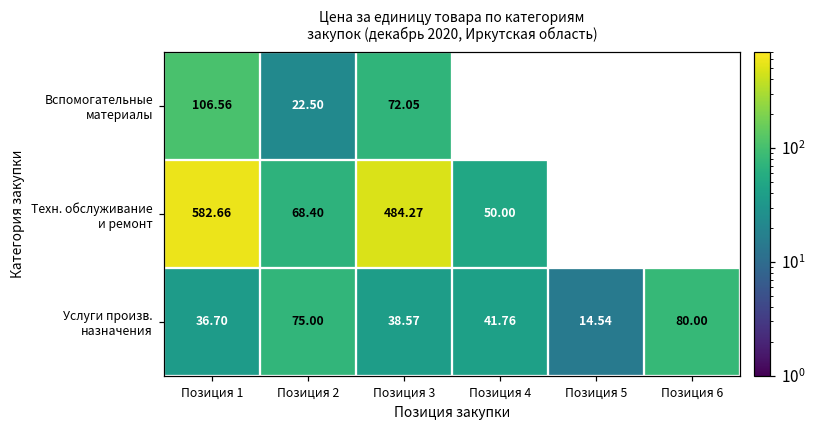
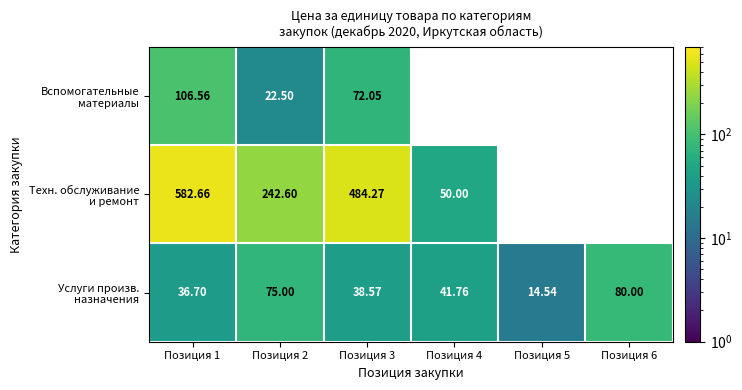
  {
    "Вспомогательные материалы": {
      "Позиция 1": 106.56,
      "Позиция 2": 22.50,
      "Позиция 3": 72.05
    },
    "Техн. обслуживание и ремонт": {
      "Позиция 1": 582.66,
-     "Позиция 2": 68.40,
+     "Позиция 2": 242.60,
      "Позиция 3": 484.27,
      "Позиция 4": 50.00
    },
    "Услуги произв. назначения": {
      "Позиция 1": 36.70,
      "Позиция 2": 75.00,
      "Позиция 3": 38.57,
      "Позиция 4": 41.76,
      "Позиция 5": 14.54,
      "Позиция 6": 80.00
    }
  }
